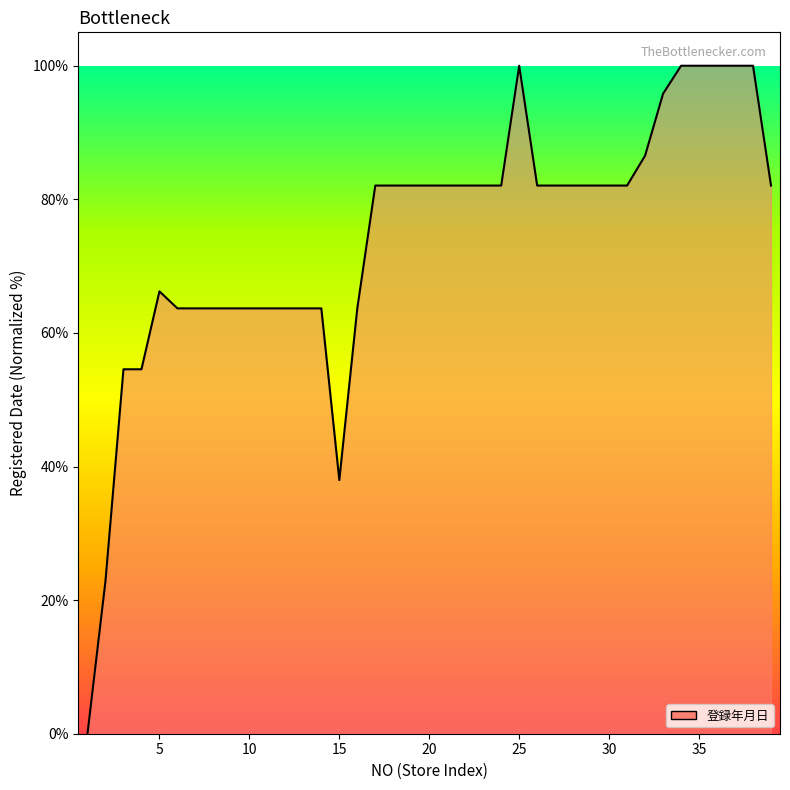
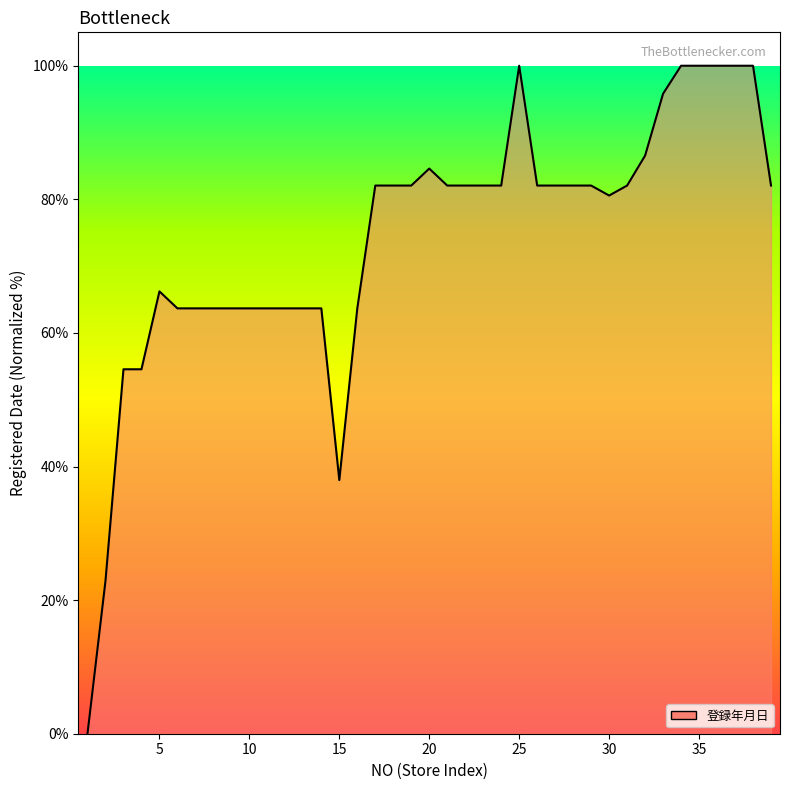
  {
    "5": "66%",
    "10": "64%",
    "15": "38%",
-   "20": "82%",
+   "20": "85%",
    "25": "100%",
-   "30": "82%",
+   "30": "81%",
    "35": "100%"
  }
